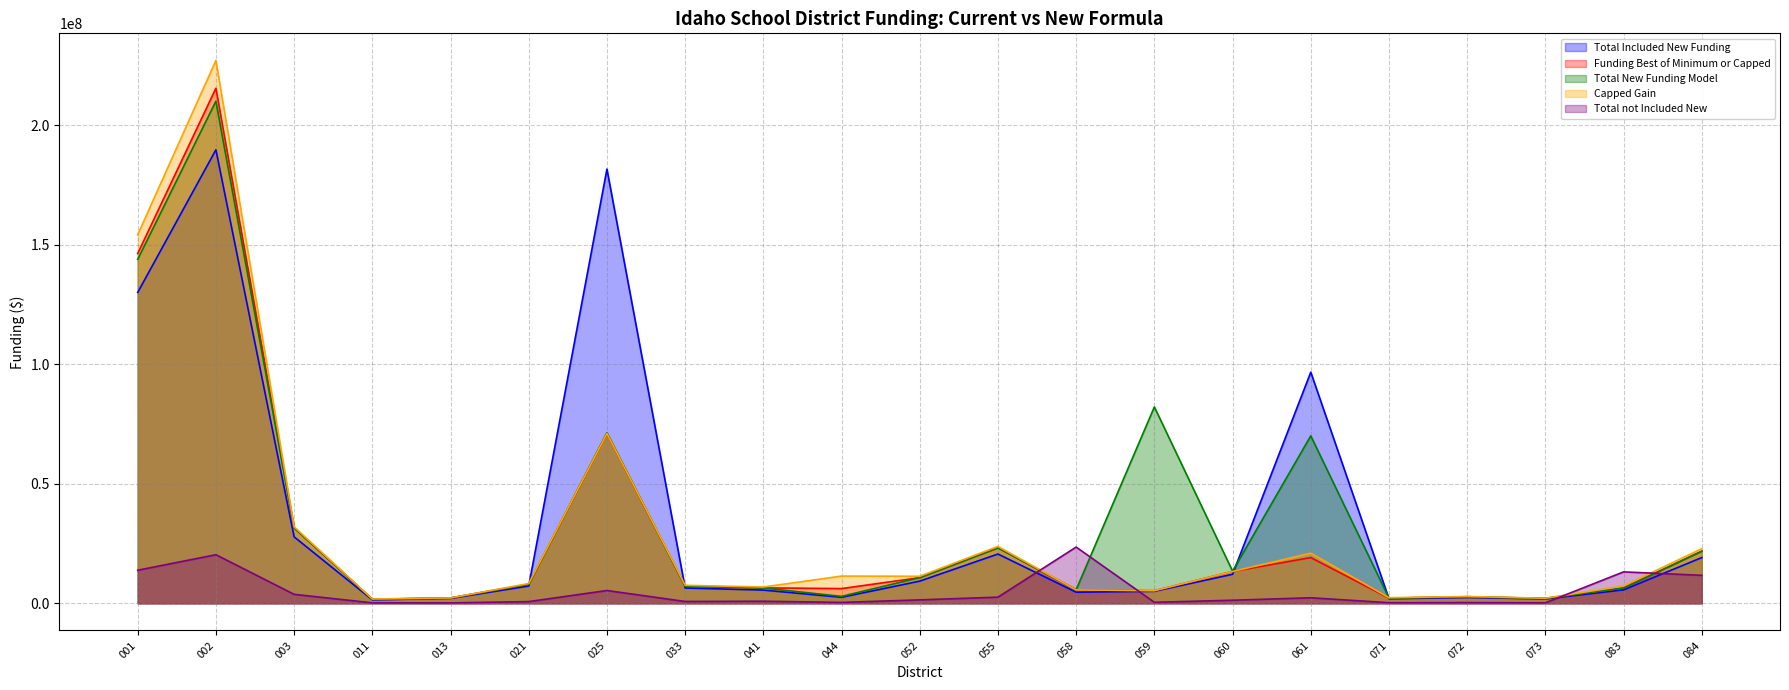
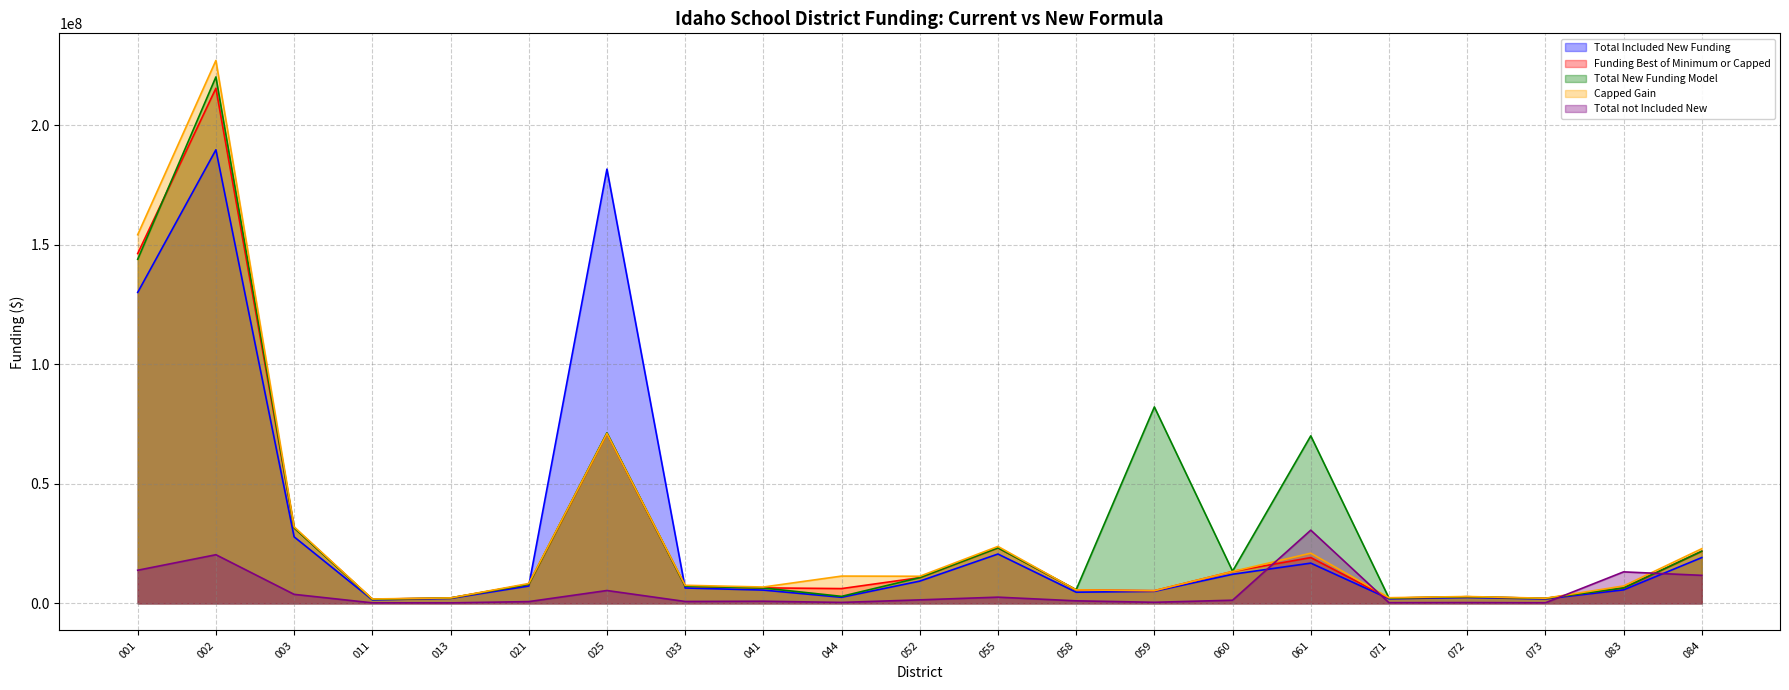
  {
    "Total Included New Funding": {
      "001": 130000000,
      "002": 190000000,
      "003": 28000000,
      "025": 182000000,
      "052": 9000000,
      "055": 21000000,
      "060": 12000000,
-     "061": 97000000,
+     "061": 17000000,
      "084": 19000000
    },
    "Funding Best of Minimum or Capped": {
      "001": 146000000,
      "002": 215000000,
      "044": 6000000,
      "061": 19000000
    },
    "Total New Funding Model": {
      "001": 144000000,
-     "002": 210000000,
+     "002": 220000000,
      "059": 82000000,
      "061": 70000000
    },
    "Capped Gain": {
      "001": 154000000,
      "002": 227000000,
      "044": 11000000,
      "061": 21000000
    },
    "Total not Included New": {
      "001": 14000000,
      "002": 20000000,
      "003": 4000000,
      "011": 0,
      "013": 0,
      "021": 1000000,
      "025": 5000000,
      "033": 1000000,
      "041": 1000000,
      "044": 0,
      "052": 1000000,
      "055": 3000000,
-     "058": 24000000,
+     "058": 1000000,
      "059": 0,
      "060": 1000000,
-     "061": 2000000,
+     "061": 31000000,
      "071": 0,
      "072": 0,
      "073": 0,
      "083": 13000000,
      "084": 12000000
    }
  }
